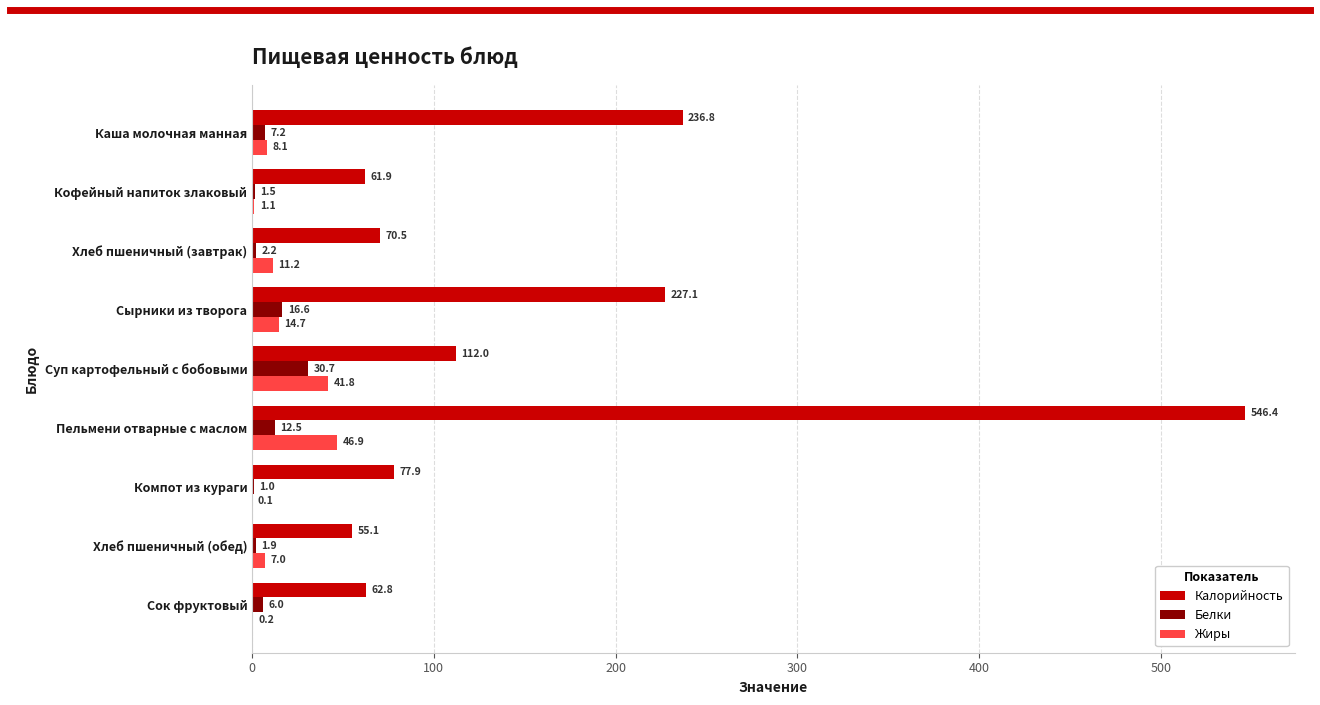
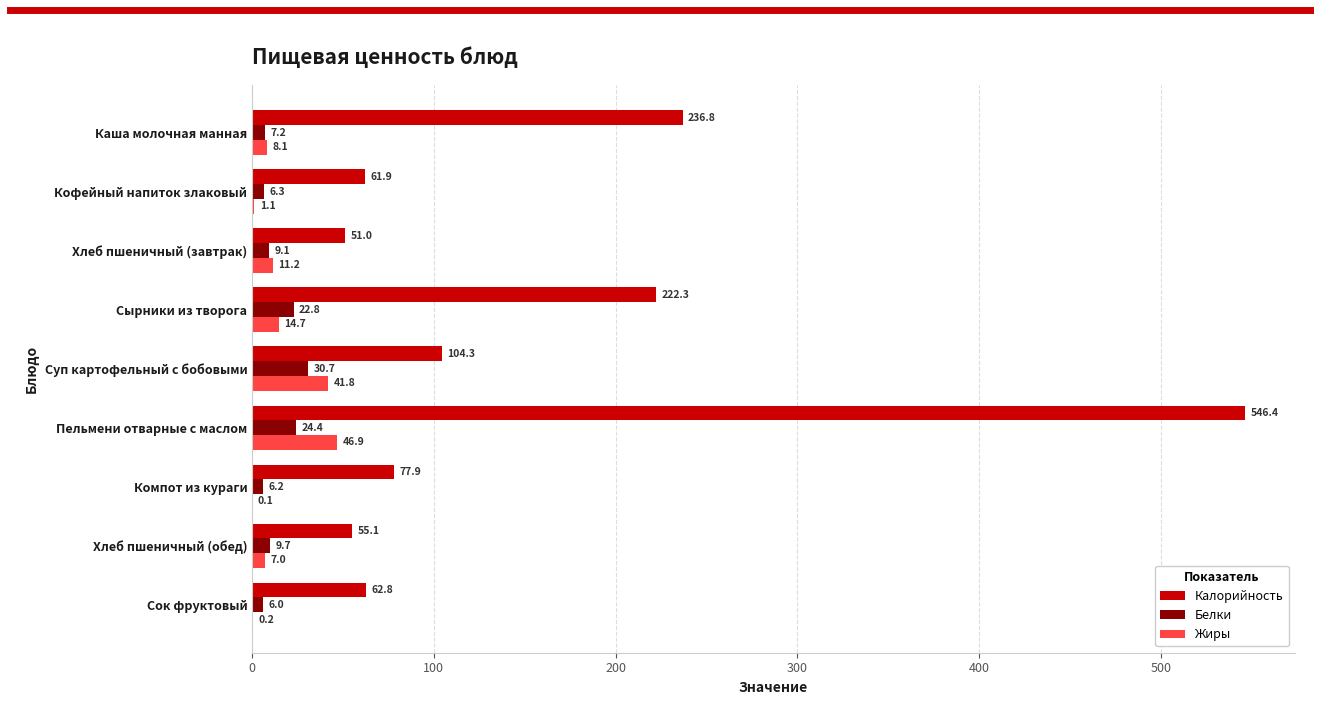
  {
    "Калорийность": {
      "Каша молочная манная": 236.8,
      "Кофейный напиток злаковый": 61.9,
-     "Хлеб пшеничный (завтрак)": 70.5,
-     "Сырники из творога": 227.1,
-     "Суп картофельный с бобовыми": 112.0,
+     "Хлеб пшеничный (завтрак)": 51.0,
+     "Сырники из творога": 222.3,
+     "Суп картофельный с бобовыми": 104.3,
      "Пельмени отварные с маслом": 546.4,
      "Компот из кураги": 77.9,
      "Хлеб пшеничный (обед)": 55.1,
      "Сок фруктовый": 62.8
    },
    "Белки": {
      "Каша молочная манная": 7.2,
-     "Кофейный напиток злаковый": 1.5,
-     "Хлеб пшеничный (завтрак)": 2.2,
-     "Сырники из творога": 16.6,
+     "Кофейный напиток злаковый": 6.3,
+     "Хлеб пшеничный (завтрак)": 9.1,
+     "Сырники из творога": 22.8,
      "Суп картофельный с бобовыми": 30.7,
-     "Пельмени отварные с маслом": 12.5,
-     "Компот из кураги": 1.0,
-     "Хлеб пшеничный (обед)": 1.9,
+     "Пельмени отварные с маслом": 24.4,
+     "Компот из кураги": 6.2,
+     "Хлеб пшеничный (обед)": 9.7,
      "Сок фруктовый": 6.0
    },
    "Жиры": {
      "Каша молочная манная": 8.1,
      "Кофейный напиток злаковый": 1.1,
      "Хлеб пшеничный (завтрак)": 11.2,
      "Сырники из творога": 14.7,
      "Суп картофельный с бобовыми": 41.8,
      "Пельмени отварные с маслом": 46.9,
      "Компот из кураги": 0.1,
      "Хлеб пшеничный (обед)": 7.0,
      "Сок фруктовый": 0.2
    }
  }
